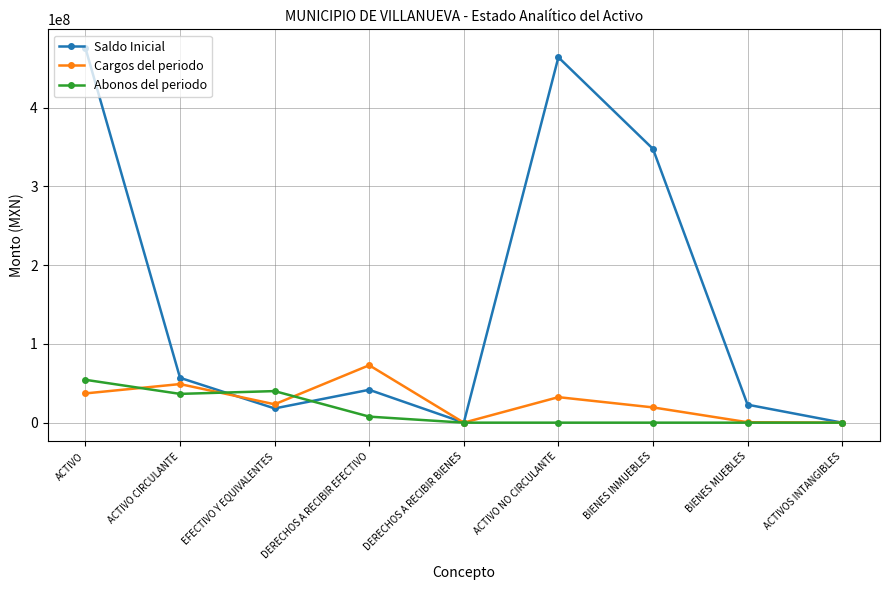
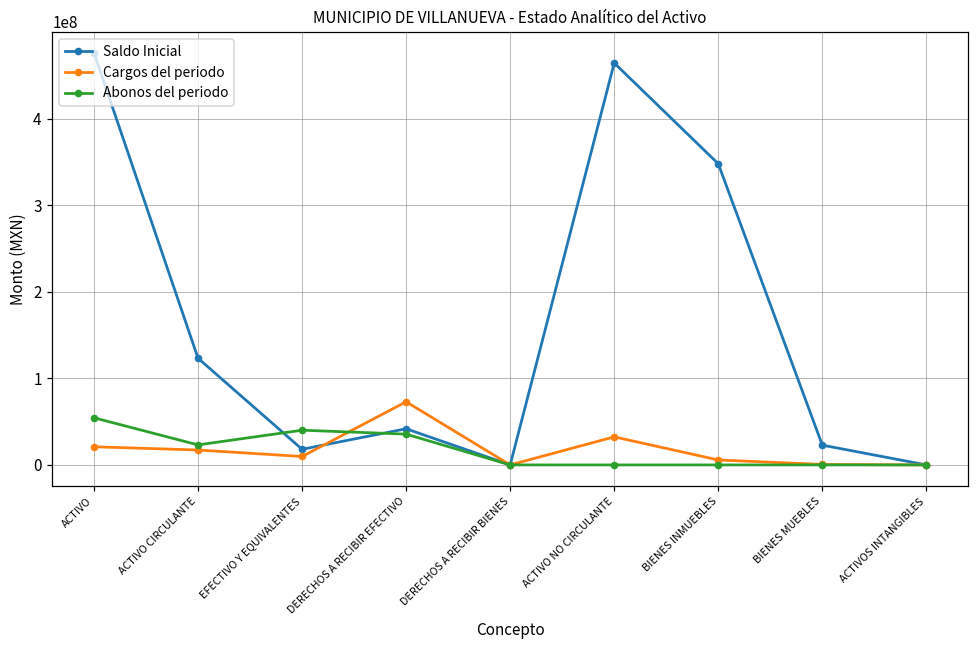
  {
    "Saldo Inicial": {
-     "ACTIVO CIRCULANTE": 60000000,
+     "ACTIVO CIRCULANTE": 120000000,
      "EFECTIVO Y EQUIVALENTES": 20000000,
      "DERECHOS A RECIBIR EFECTIVO": 40000000,
      "ACTIVO NO CIRCULANTE": 460000000,
      "BIENES INMUEBLES": 350000000,
      "BIENES MUEBLES": 20000000
    },
    "Cargos del periodo": {
-     "ACTIVO": 40000000,
-     "ACTIVO CIRCULANTE": 50000000,
-     "EFECTIVO Y EQUIVALENTES": 20000000,
+     "ACTIVO": 20000000,
+     "ACTIVO CIRCULANTE": 20000000,
+     "EFECTIVO Y EQUIVALENTES": 10000000,
      "DERECHOS A RECIBIR EFECTIVO": 70000000,
      "ACTIVO NO CIRCULANTE": 30000000,
-     "BIENES INMUEBLES": 20000000
+     "BIENES INMUEBLES": 10000000
    },
    "Abonos del periodo": {
      "ACTIVO": 50000000,
-     "ACTIVO CIRCULANTE": 40000000,
+     "ACTIVO CIRCULANTE": 20000000,
      "EFECTIVO Y EQUIVALENTES": 40000000,
-     "DERECHOS A RECIBIR EFECTIVO": 10000000,
+     "DERECHOS A RECIBIR EFECTIVO": 40000000,
      "ACTIVO NO CIRCULANTE": 0,
      "BIENES INMUEBLES": 0
    }
  }
